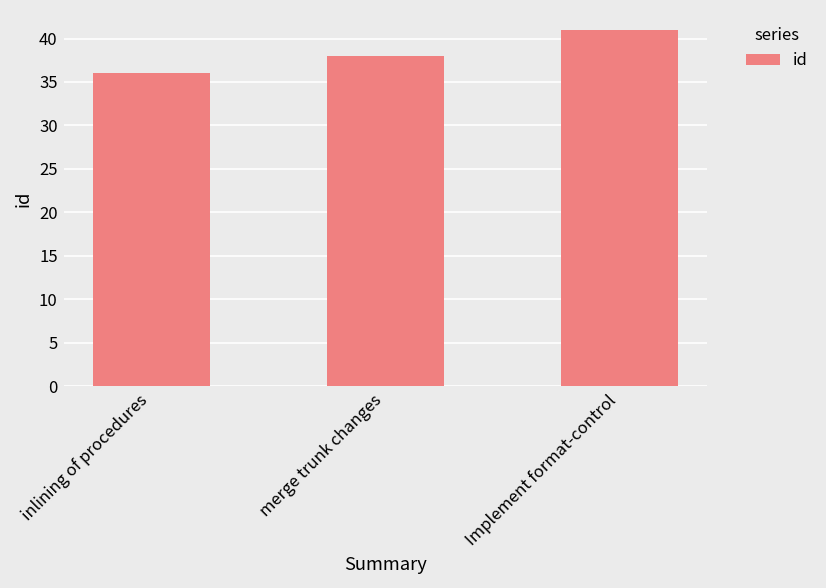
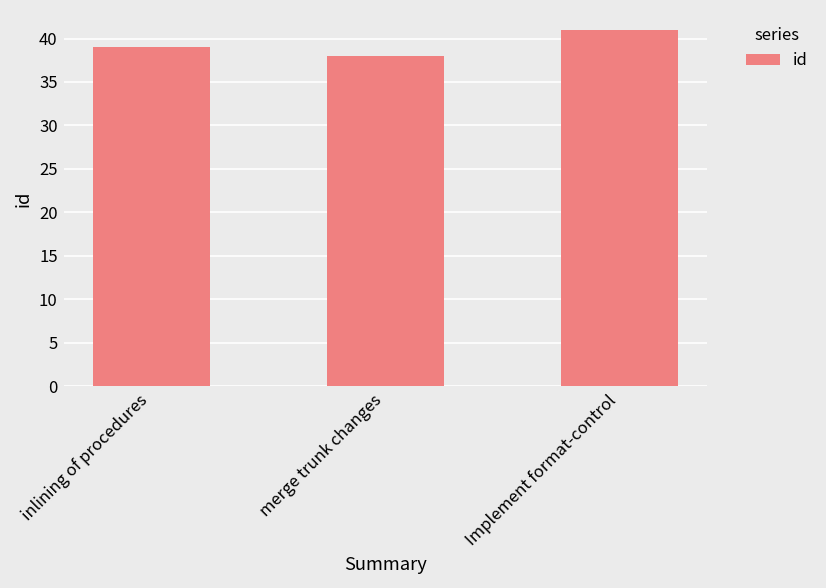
  {
-   "inlining of procedures": 36,
+   "inlining of procedures": 39,
    "merge trunk changes": 38,
    "Implement format-control": 41
  }
